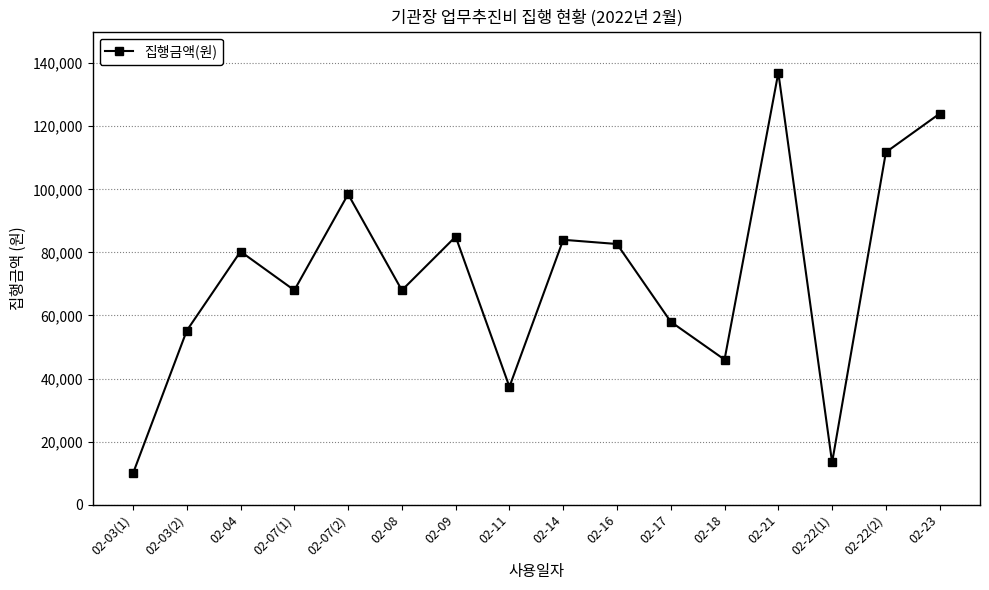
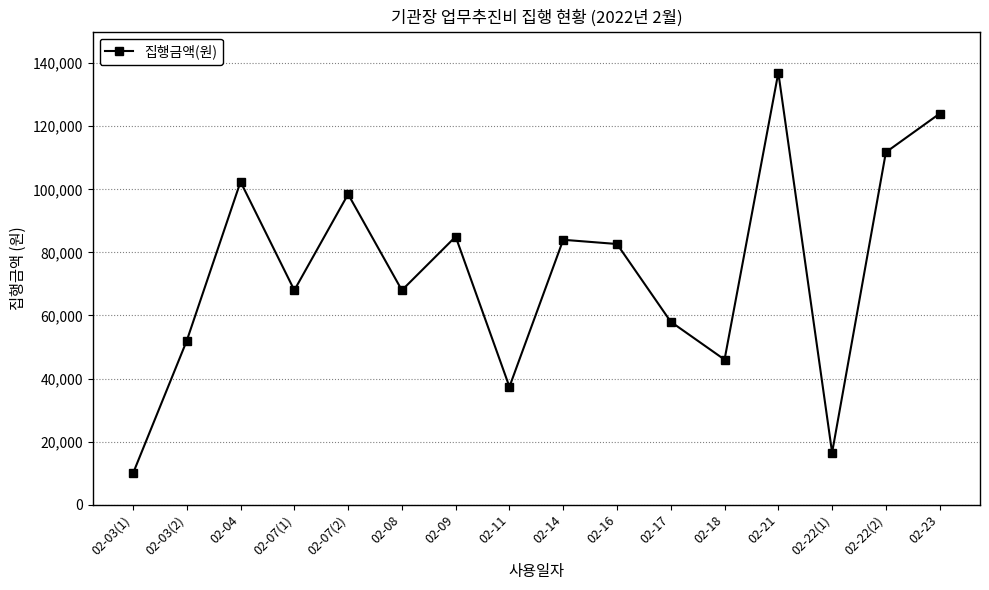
  {
    "02-03(1)": "10,000",
-   "02-03(2)": "55,000",
-   "02-04": "80,000",
+   "02-03(2)": "52,000",
+   "02-04": "102,000",
    "02-07(1)": "68,000",
    "02-07(2)": "98,000",
    "02-08": "68,000",
    "02-09": "85,000",
    "02-11": "37,000",
    "02-14": "84,000",
    "02-16": "83,000",
    "02-17": "58,000",
    "02-18": "46,000",
    "02-21": "137,000",
-   "02-22(1)": "13,000",
+   "02-22(1)": "17,000",
    "02-22(2)": "112,000",
    "02-23": "124,000"
  }
